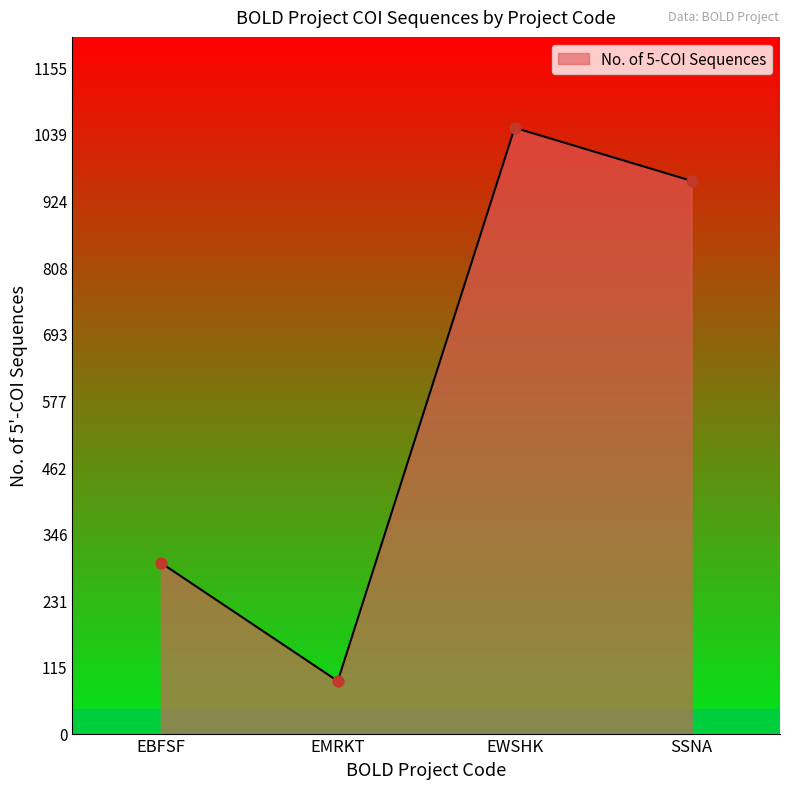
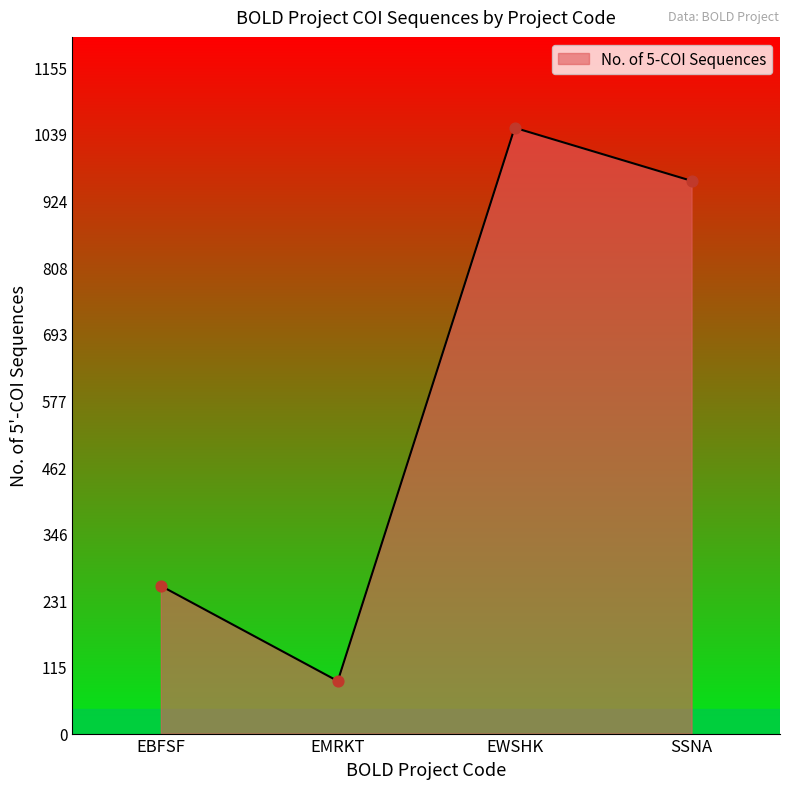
  {
-   "EBFSF": 300,
+   "EBFSF": 260,
    "EMRKT": 90,
    "EWSHK": 1050,
    "SSNA": 960
  }
